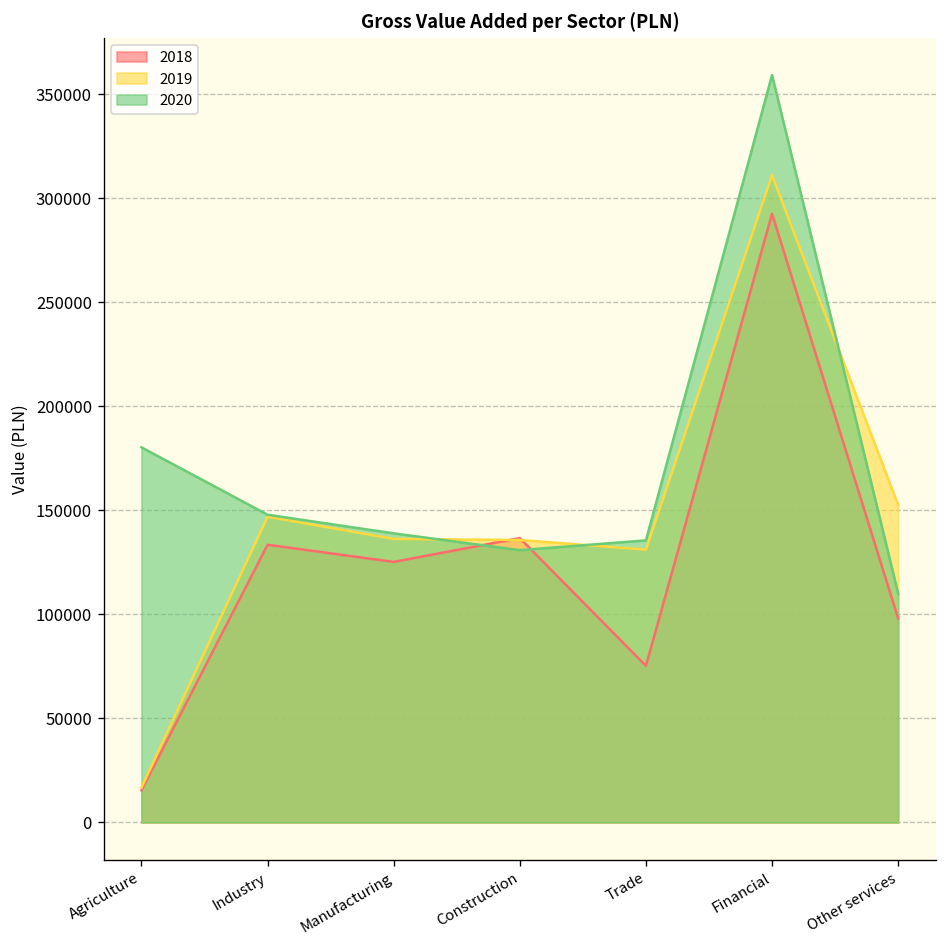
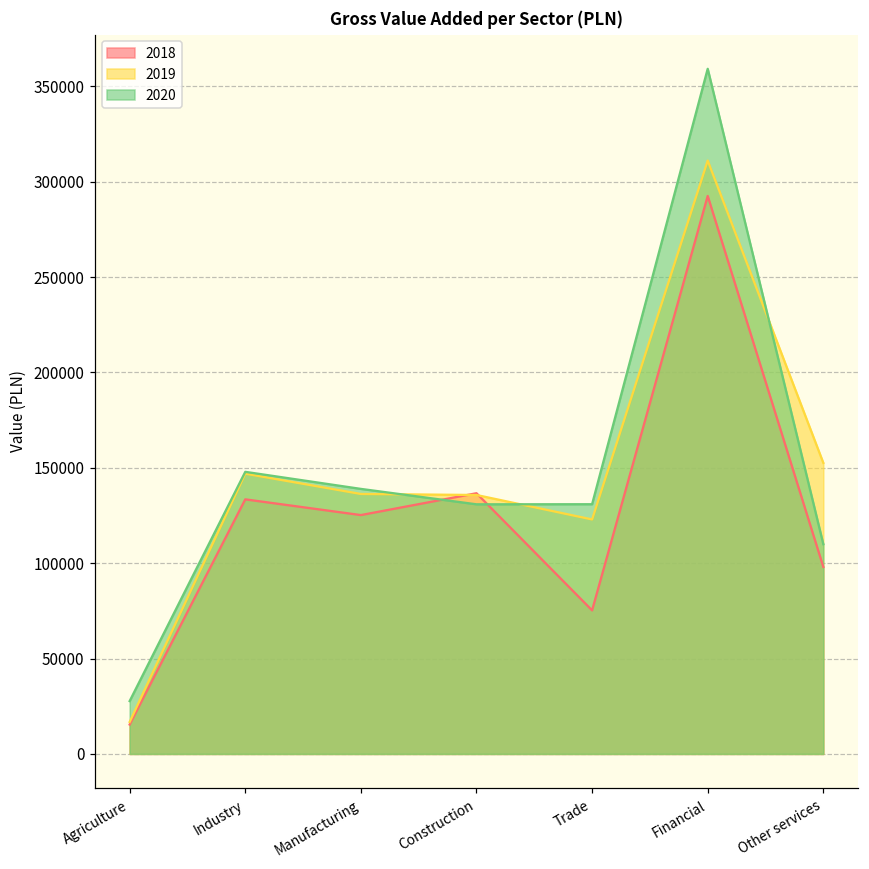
  {
    "2018": {
      "Industry": 133000,
      "Manufacturing": 125000,
      "Trade": 75000,
      "Financial": 293000,
      "Other services": 98000
    },
    "2019": {
      "Manufacturing": 136000,
-     "Trade": 131000,
+     "Trade": 123000,
      "Financial": 311000,
      "Other services": 153000
    },
    "2020": {
-     "Agriculture": 180000,
+     "Agriculture": 28000,
      "Manufacturing": 139000,
      "Construction": 131000,
-     "Trade": 136000,
+     "Trade": 131000,
      "Financial": 359000,
      "Other services": 110000
    }
  }
